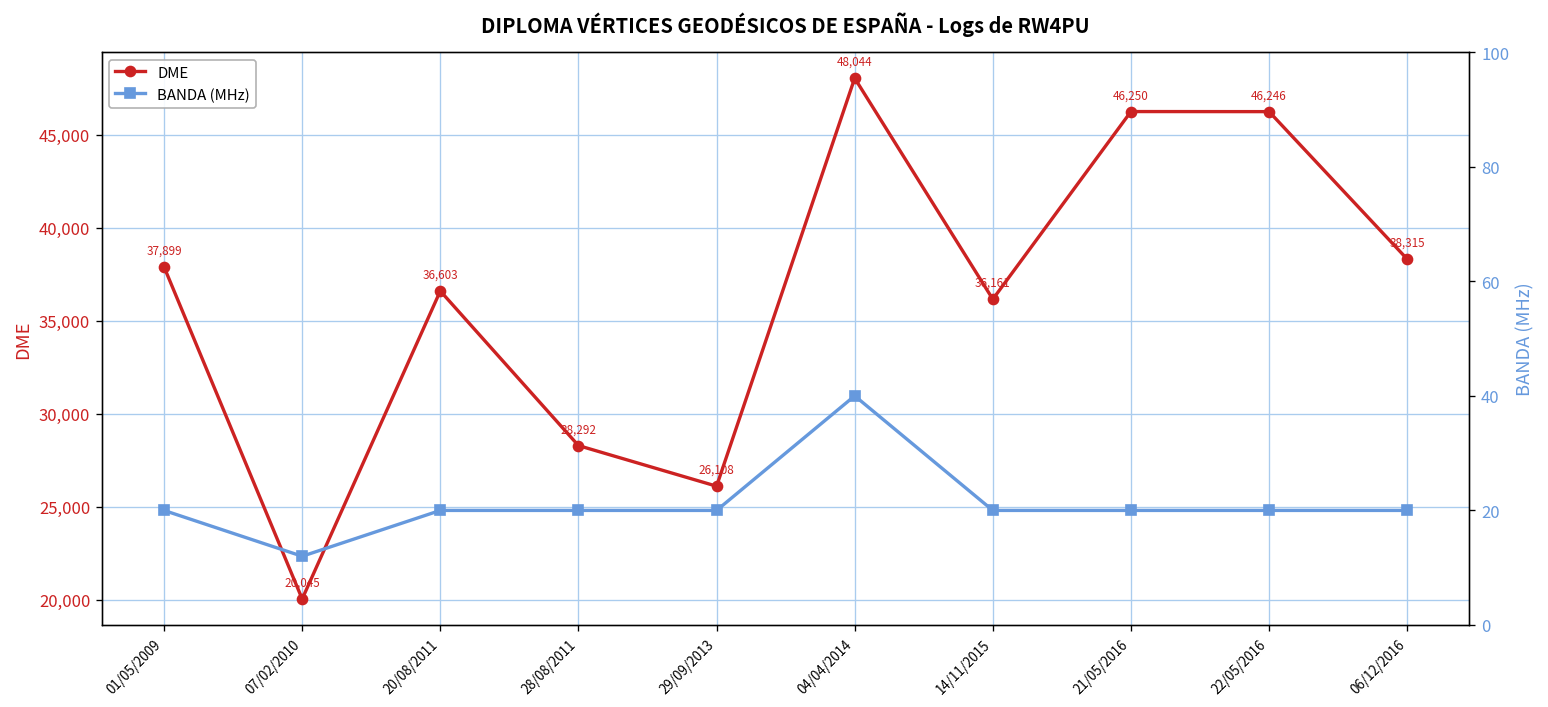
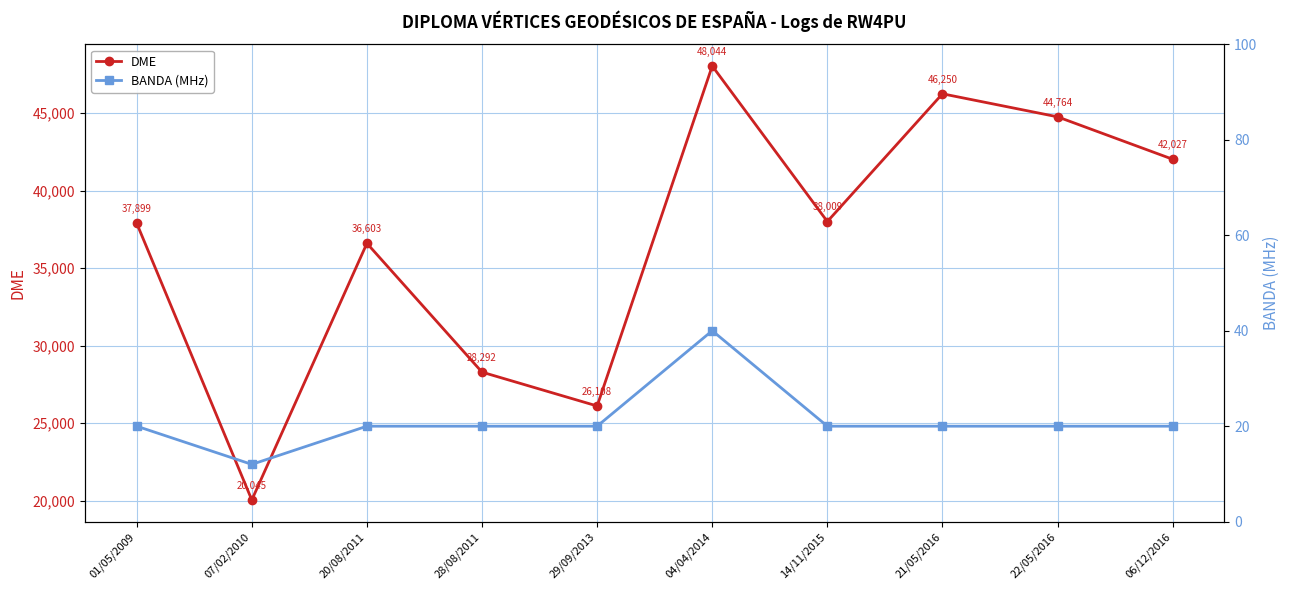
  {
    "DME": {
      "01/05/2009": "37,899",
      "07/02/2010": "20,045",
      "20/08/2011": "36,603",
      "28/08/2011": "28,292",
      "29/09/2013": "26,108",
      "04/04/2014": "48,044",
-     "14/11/2015": "36,161",
+     "14/11/2015": "38,009",
      "21/05/2016": "46,250",
-     "22/05/2016": "46,246",
-     "06/12/2016": "38,315"
+     "22/05/2016": "44,764",
+     "06/12/2016": "42,027"
    }
  }
